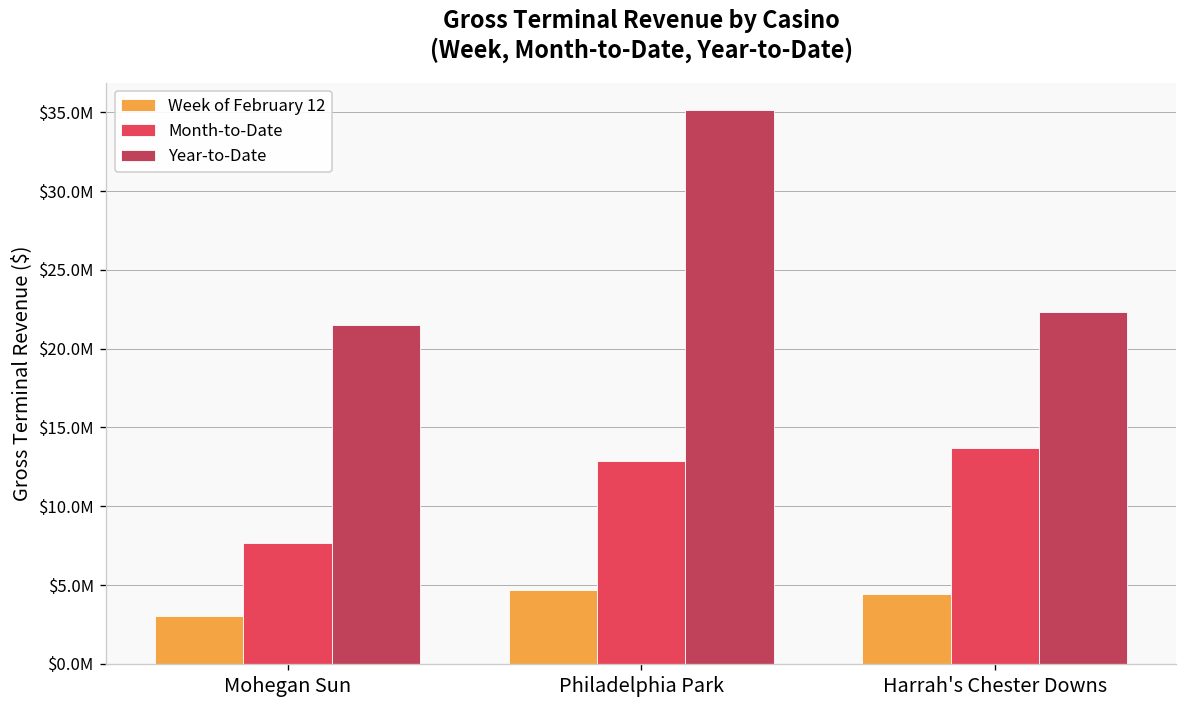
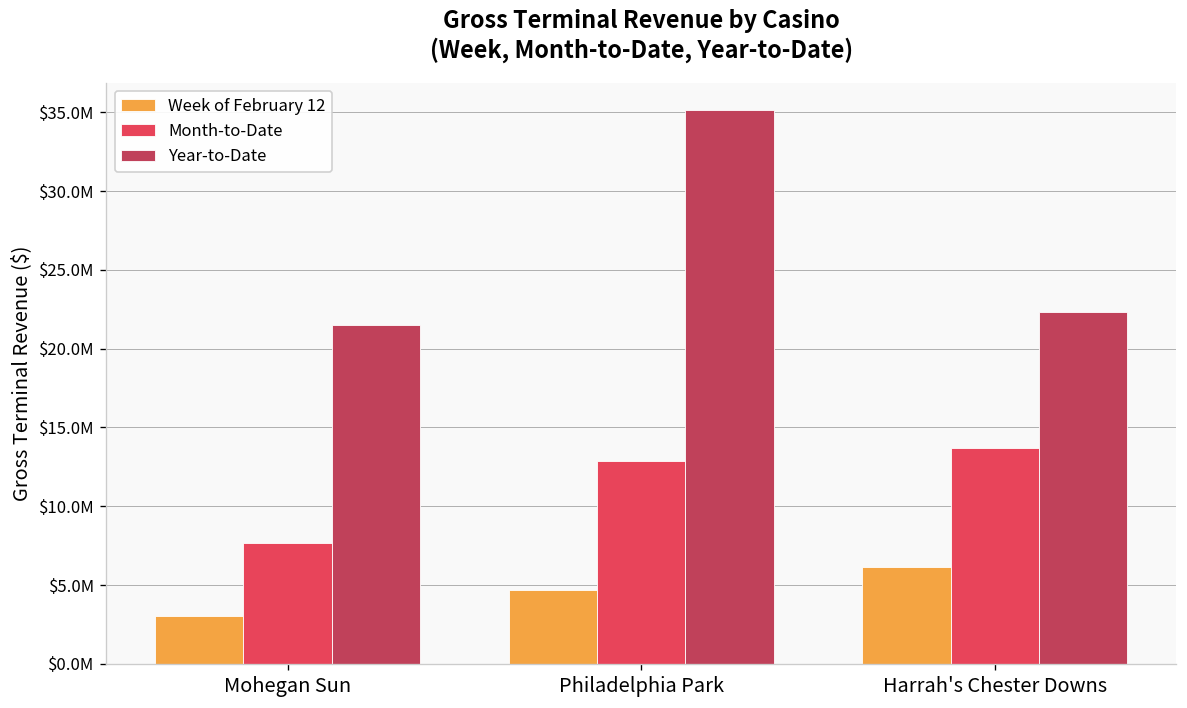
  {
    "Week of February 12": {
      "Mohegan Sun": "$3000000",
      "Philadelphia Park": "$4700000",
-     "Harrah's Chester Downs": "$4400000"
+     "Harrah's Chester Downs": "$6200000"
    }
  }
